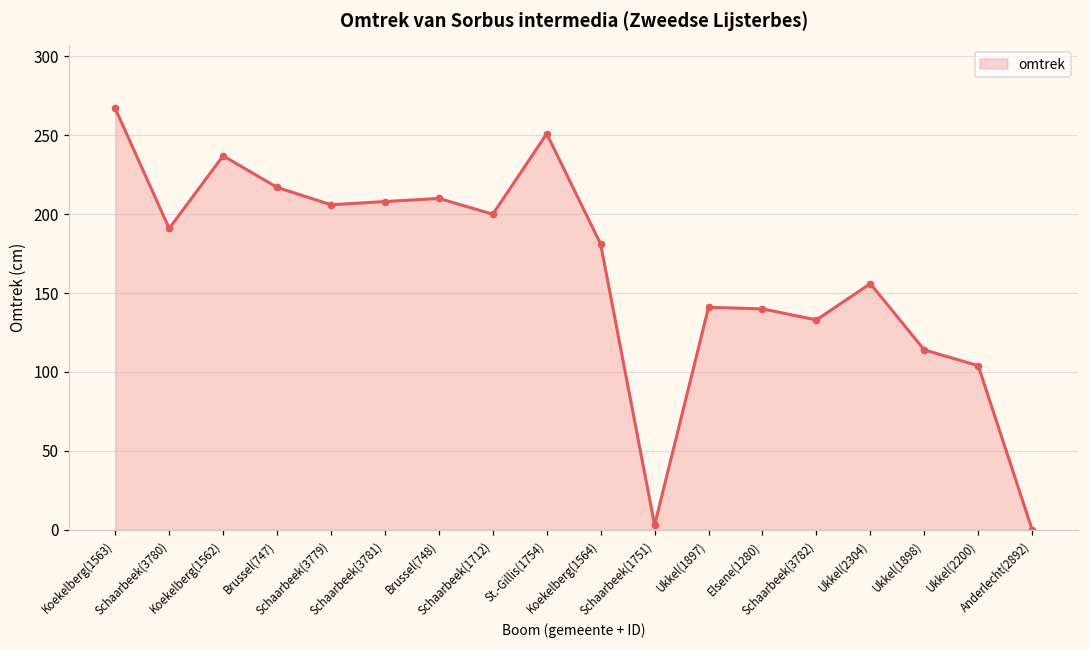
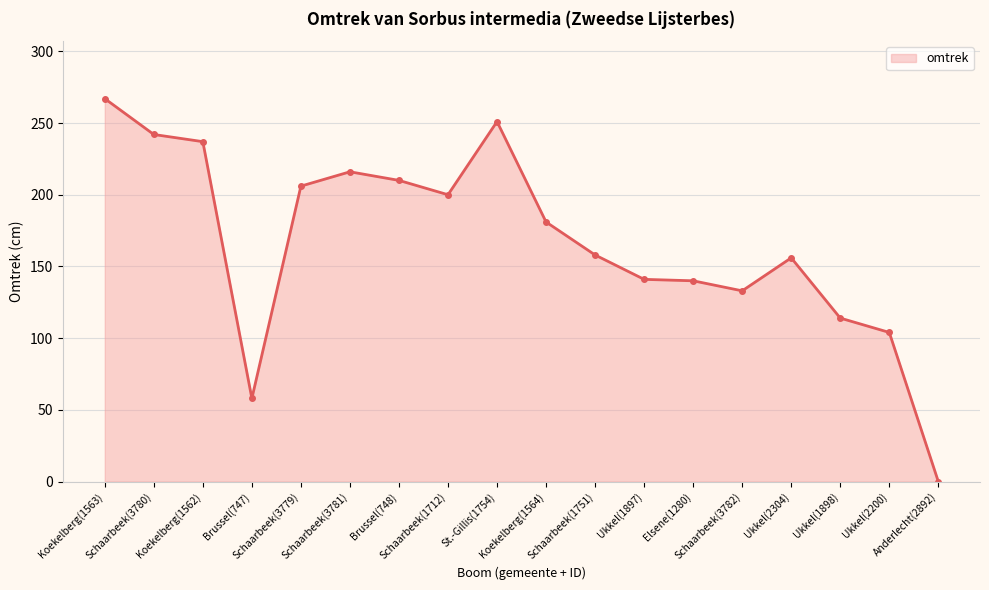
  {
    "Koekelberg(1563)": 267,
-   "Schaarbeek(3780)": 191,
+   "Schaarbeek(3780)": 242,
    "Koekelberg(1562)": 237,
-   "Brussel(747)": 217,
+   "Brussel(747)": 58,
    "Schaarbeek(3779)": 206,
-   "Schaarbeek(3781)": 208,
+   "Schaarbeek(3781)": 216,
    "Brussel(748)": 210,
    "Schaarbeek(1712)": 200,
    "St.-Gillis(1754)": 251,
    "Koekelberg(1564)": 181,
-   "Schaarbeek(1751)": 3,
+   "Schaarbeek(1751)": 158,
    "Ukkel(1897)": 141,
    "Elsene(1280)": 140,
    "Schaarbeek(3782)": 133,
    "Ukkel(2304)": 156,
    "Ukkel(1898)": 114,
    "Ukkel(2200)": 104,
    "Anderlecht(2892)": 0
  }
